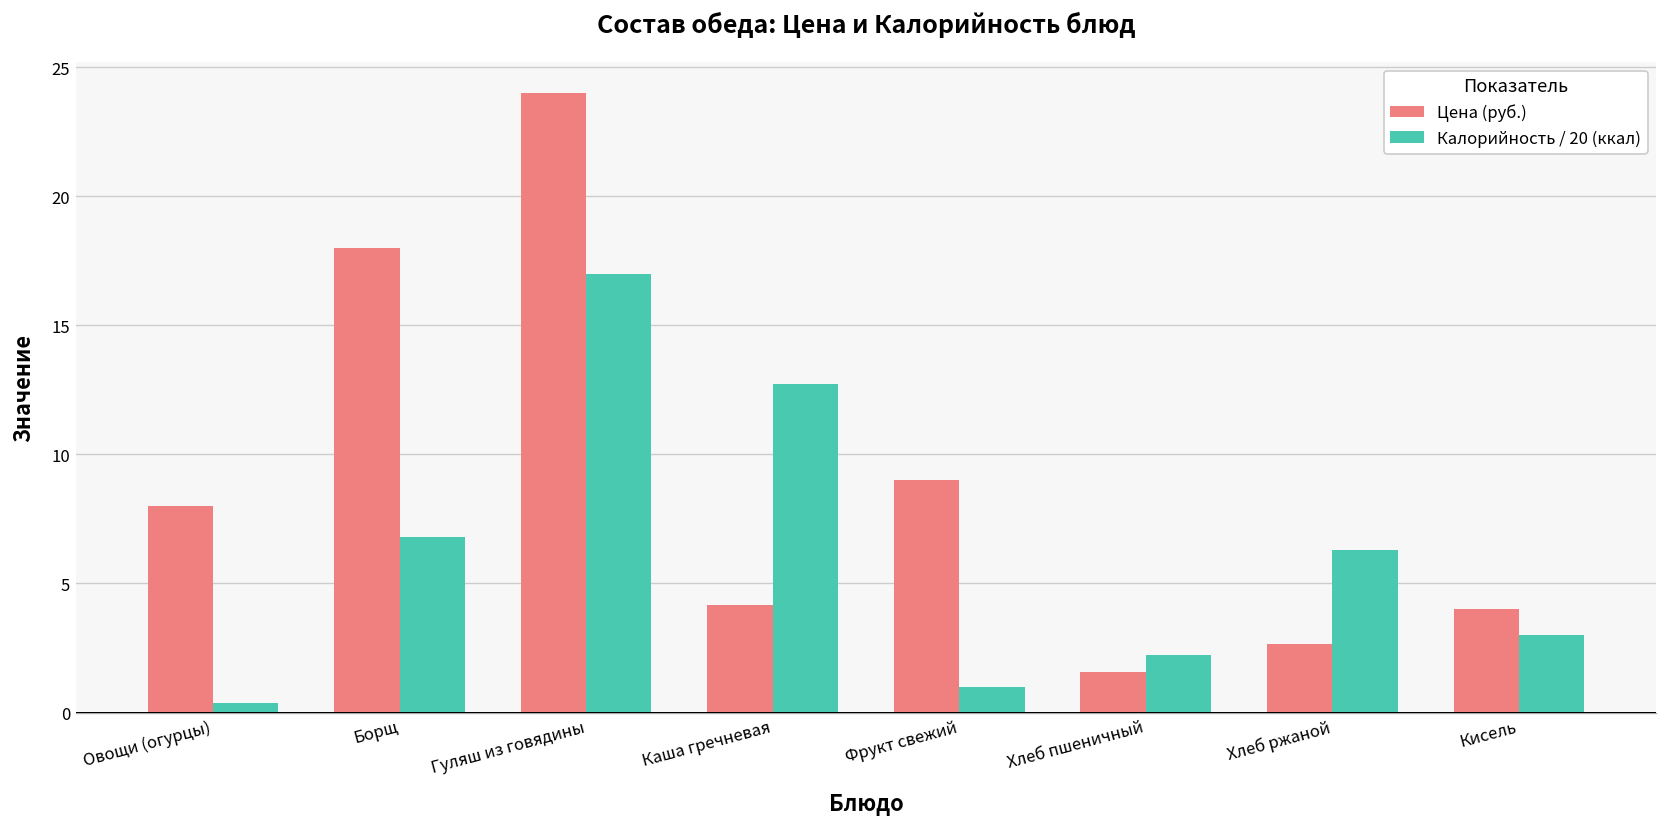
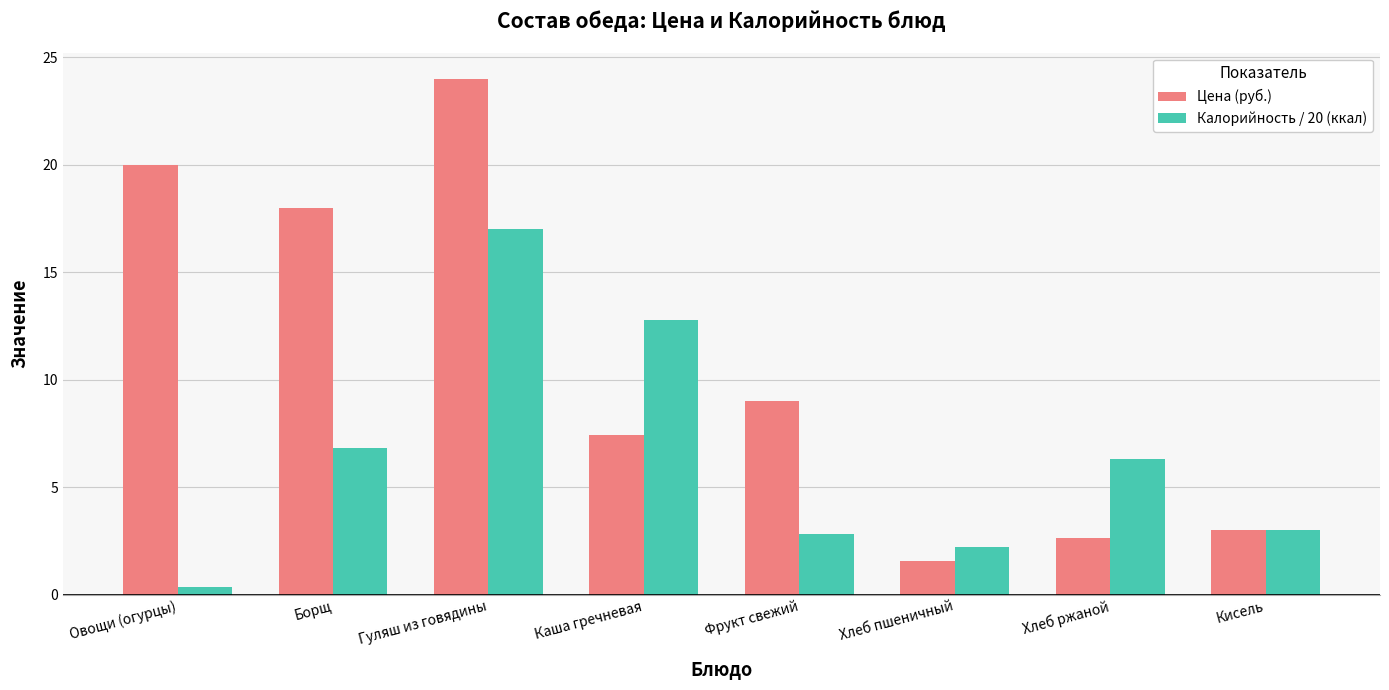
  {
    "Цена (руб.)": {
-     "Овощи (огурцы)": 8,
+     "Овощи (огурцы)": 20,
      "Борщ": 18.0,
      "Гуляш из говядины": 24.0,
-     "Каша гречневая": 4.2,
+     "Каша гречневая": 7.4,
      "Фрукт свежий": 9.0,
      "Хлеб пшеничный": 1.6,
      "Хлеб ржаной": 2.7,
-     "Кисель": 4
+     "Кисель": 3
    },
    "Калорийность / 20 (ккал)": {
      "Овощи (огурцы)": 0.4,
      "Борщ": 6.8,
      "Гуляш из говядины": 17.0,
      "Каша гречневая": 12.8,
-     "Фрукт свежий": 1.0,
+     "Фрукт свежий": 2.8,
      "Хлеб пшеничный": 2.2,
      "Хлеб ржаной": 6.3,
      "Кисель": 3.0
    }
  }
